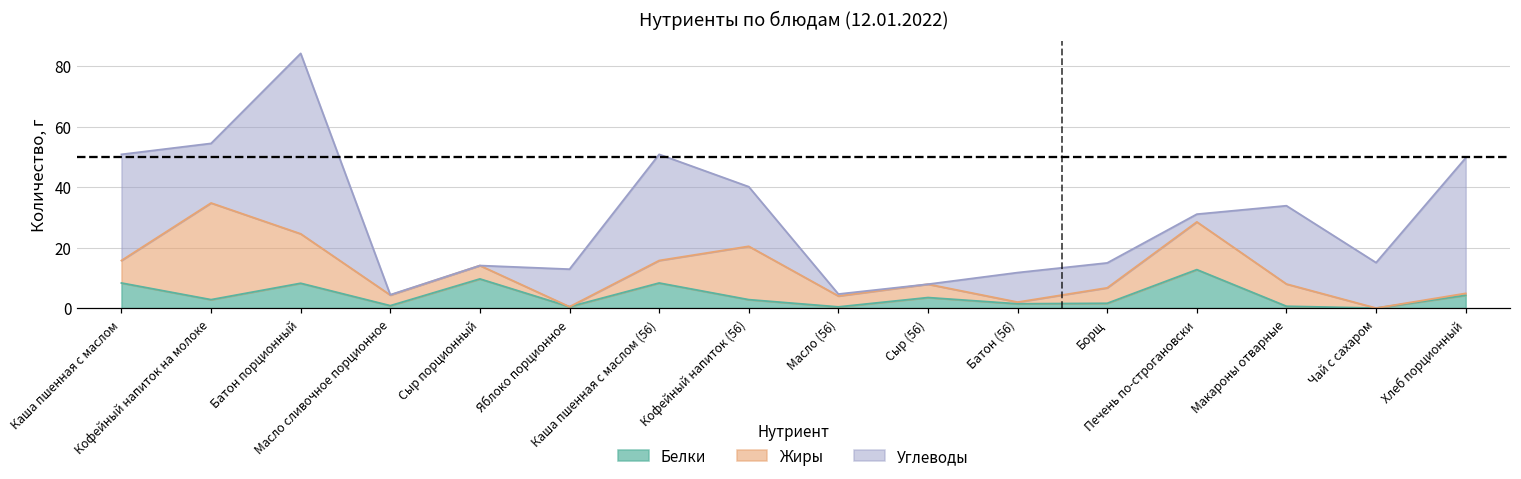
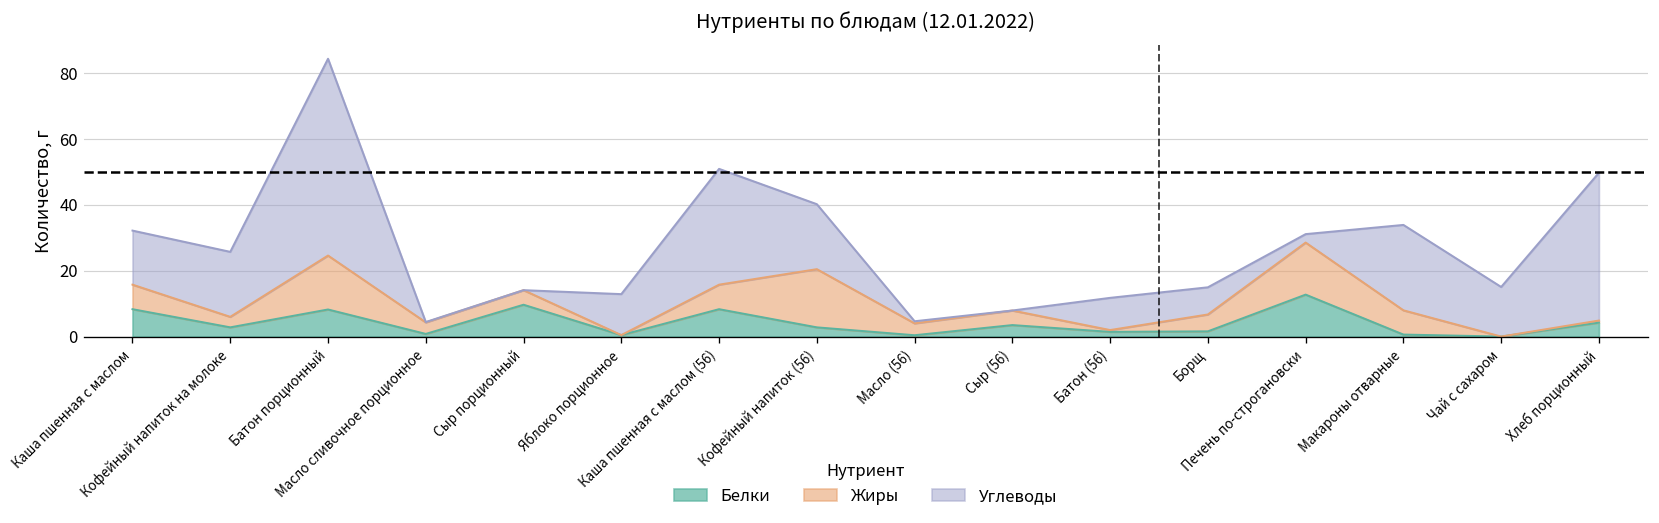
  {
    "Белки": {
      "Каша пшенная с маслом": 8,
      "Кофейный напиток на молоке": 3,
      "Батон порционный": 8,
      "Масло сливочное порционное": 1,
      "Сыр порционный": 10,
      "Каша пшенная с маслом (56)": 8,
      "Кофейный напиток (56)": 3,
      "Масло (56)": 0,
      "Сыр (56)": 3,
      "Борщ": 2,
      "Печень по-строгановски": 13,
      "Макароны отварные": 1
    },
    "Жиры": {
      "Каша пшенная с маслом": 7,
-     "Кофейный напиток на молоке": 32,
+     "Кофейный напиток на молоке": 3,
      "Батон порционный": 16,
      "Каша пшенная с маслом (56)": 7,
      "Кофейный напиток (56)": 18,
      "Борщ": 5,
      "Печень по-строгановски": 16,
      "Макароны отварные": 7
    },
    "Углеводы": {
-     "Каша пшенная с маслом": 35,
+     "Каша пшенная с маслом": 16,
      "Кофейный напиток на молоке": 20,
      "Батон порционный": 60,
      "Яблоко порционное": 12,
      "Каша пшенная с маслом (56)": 35,
      "Кофейный напиток (56)": 20,
      "Батон (56)": 10,
      "Борщ": 8,
      "Печень по-строгановски": 3,
      "Макароны отварные": 26,
      "Чай с сахаром": 15,
      "Хлеб порционный": 45
    }
  }
